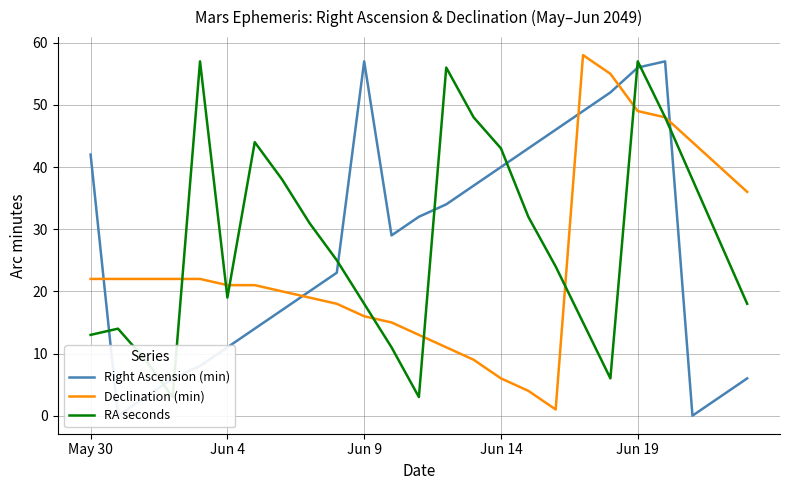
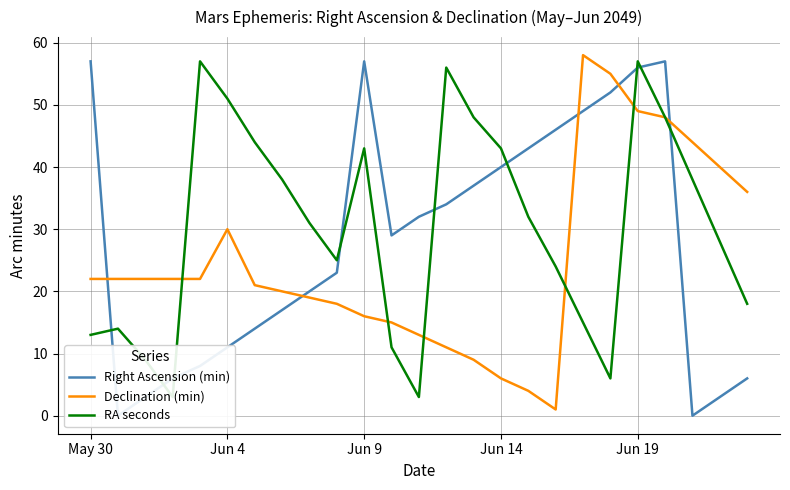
  {
    "Right Ascension (min)": {
-     "May 30": 42,
+     "May 30": 57,
      "Jun 9": 57,
      "Jun 14": 40,
      "Jun 19": 56
    },
    "Declination (min)": {
      "May 30": 22,
-     "Jun 4": 21,
+     "Jun 4": 30,
      "Jun 9": 16,
      "Jun 14": 6,
      "Jun 19": 49
    },
    "RA seconds": {
      "May 30": 13,
-     "Jun 4": 19,
-     "Jun 9": 18,
+     "Jun 4": 51,
+     "Jun 9": 43,
      "Jun 14": 43,
      "Jun 19": 57
    }
  }
